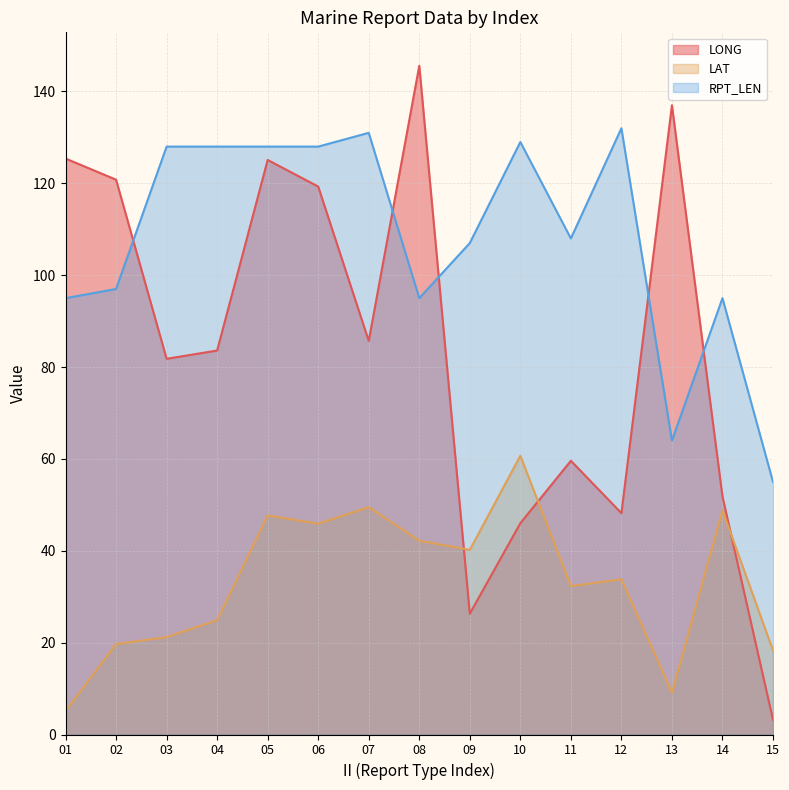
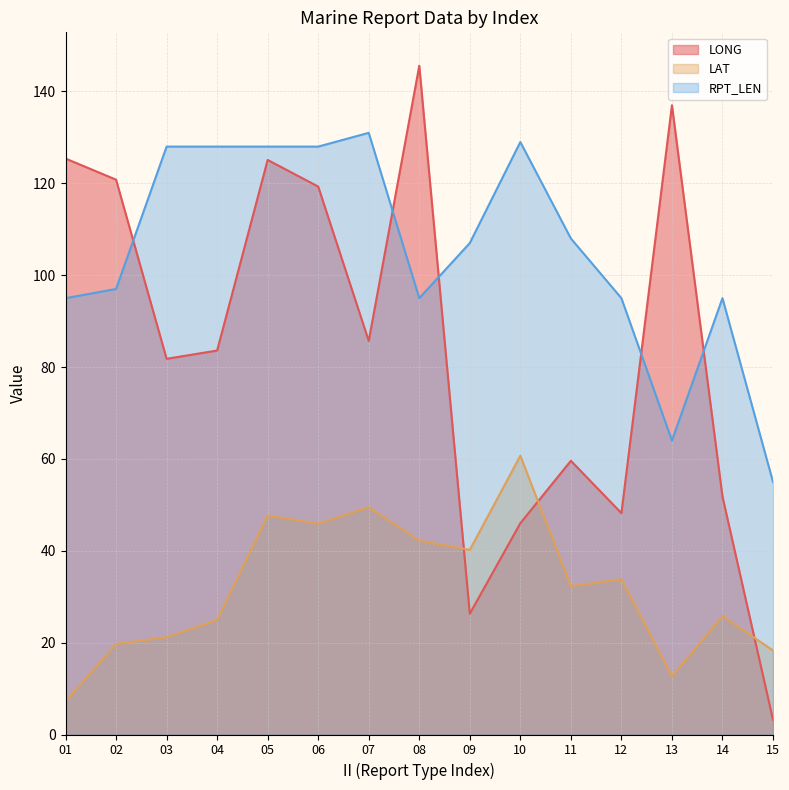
  {
    "LONG": {
      "01": 125,
      "02": 121,
      "03": 82,
      "04": 84,
      "05": 125,
      "06": 119,
      "07": 86,
      "08": 146,
      "09": 26,
      "10": 46,
      "11": 60,
      "12": 48,
      "13": 137,
      "14": 52,
      "15": 3
    },
    "LAT": {
-     "01": 5,
+     "01": 7,
      "02": 20,
      "03": 21,
      "04": 25,
      "05": 48,
      "06": 46,
      "07": 50,
      "08": 42,
      "09": 40,
      "10": 61,
      "11": 32,
      "12": 34,
-     "13": 9,
-     "14": 49,
+     "13": 13,
+     "14": 26,
      "15": 18
    },
    "RPT_LEN": {
      "01": 95,
      "02": 97,
      "03": 128,
      "04": 128,
      "05": 128,
      "06": 128,
      "07": 131,
      "08": 95,
      "09": 107,
      "10": 129,
      "11": 108,
-     "12": 132,
+     "12": 95,
      "13": 64,
      "14": 95,
      "15": 55
    }
  }
